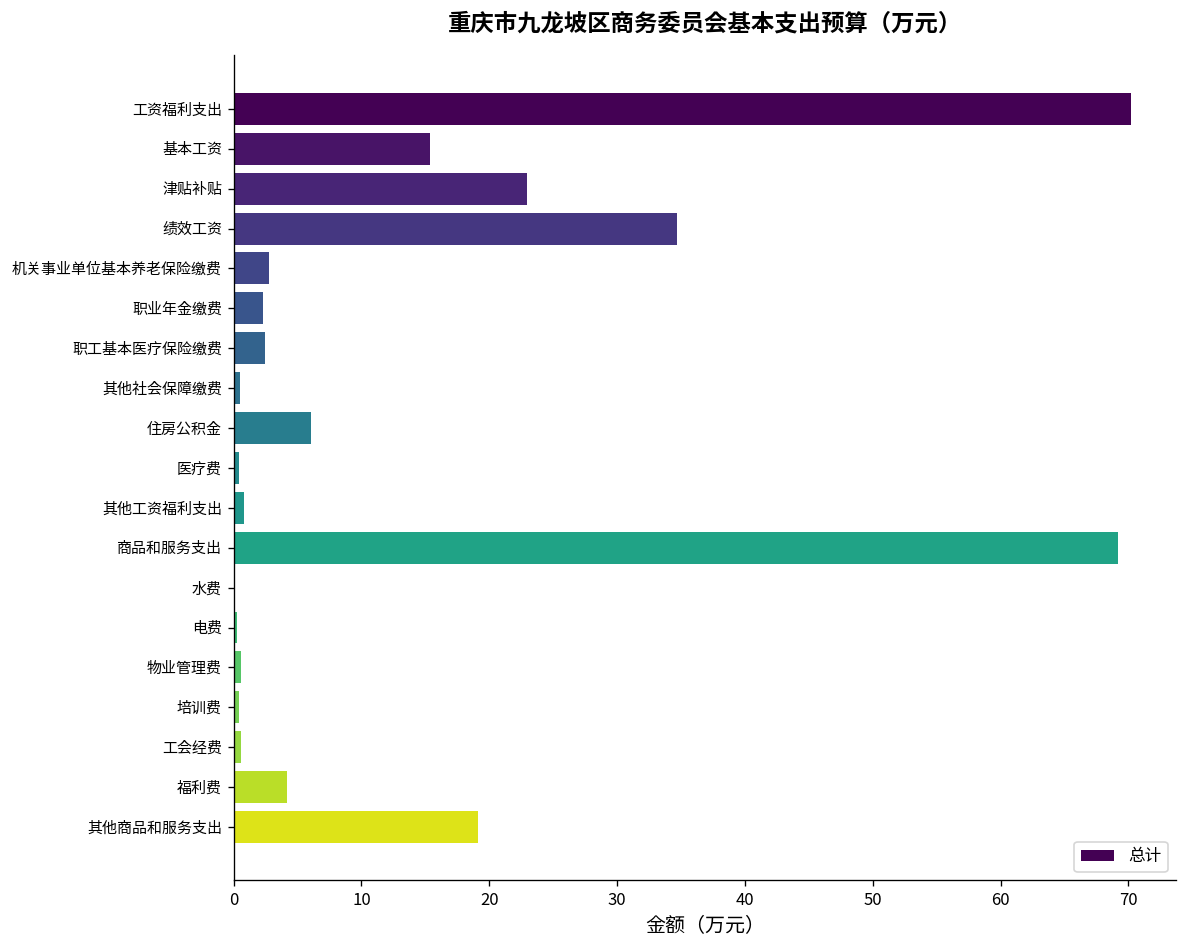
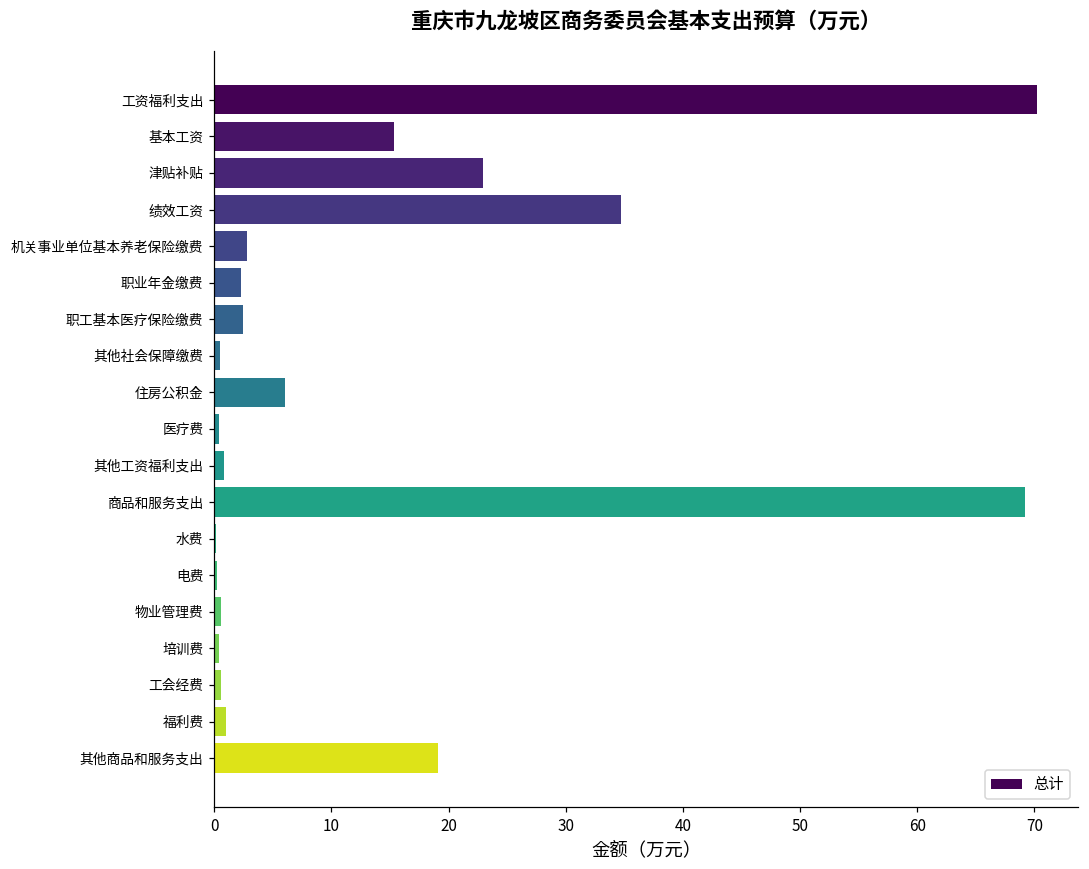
  {
    "工资福利支出": 70.2,
    "基本工资": 15.3,
    "津贴补贴": 23.0,
    "绩效工资": 34.7,
    "机关事业单位基本养老保险缴费": 2.8,
    "职业年金缴费": 2.3,
    "职工基本医疗保险缴费": 2.4,
    "其他社会保障缴费": 0.5,
    "住房公积金": 6.1,
    "医疗费": 0.4,
    "其他工资福利支出": 0.8,
    "商品和服务支出": 69.2,
    "电费": 0.3,
    "物业管理费": 0.6,
    "培训费": 0.4,
    "工会经费": 0.6,
-   "福利费": 4.2,
+   "福利费": 1.0,
    "其他商品和服务支出": 19.1
  }
